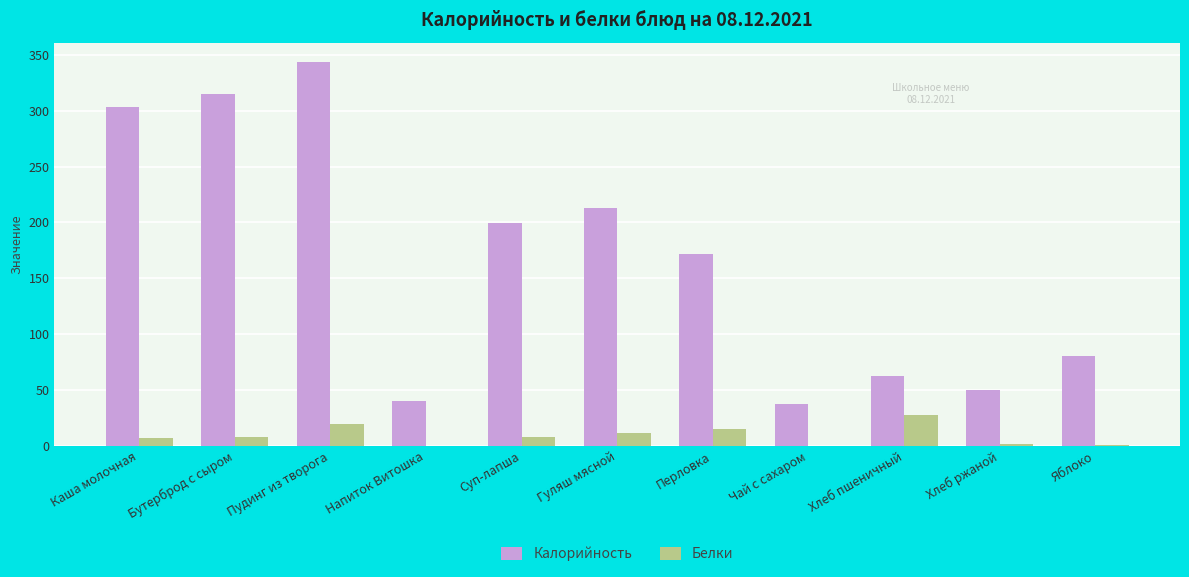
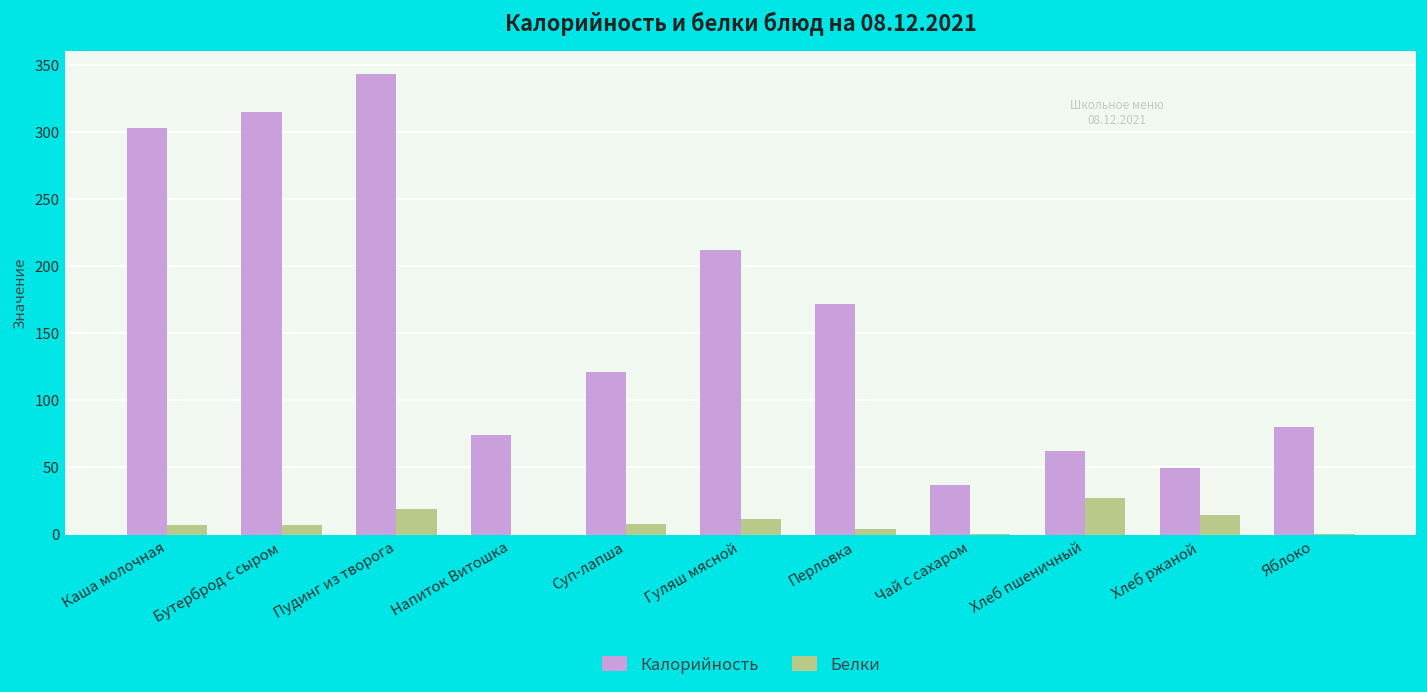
  {
    "Калорийность": {
      "Каша молочная": 303,
      "Бутерброд с сыром": 315,
      "Пудинг из творога": 344,
-     "Напиток Витошка": 41,
-     "Суп-лапша": 200,
+     "Напиток Витошка": 74,
+     "Суп-лапша": 122,
      "Гуляш мясной": 213,
      "Перловка": 172,
      "Чай с сахаром": 37,
      "Хлеб пшеничный": 63,
      "Хлеб ржаной": 50,
      "Яблоко": 80
    },
    "Белки": {
      "Каша молочная": 7,
      "Бутерброд с сыром": 7,
      "Пудинг из творога": 19,
      "Напиток Витошка": 0,
      "Суп-лапша": 8,
      "Гуляш мясной": 12,
-     "Перловка": 15,
+     "Перловка": 4,
      "Хлеб пшеничный": 28,
-     "Хлеб ржаной": 2
+     "Хлеб ржаной": 14
    }
  }
